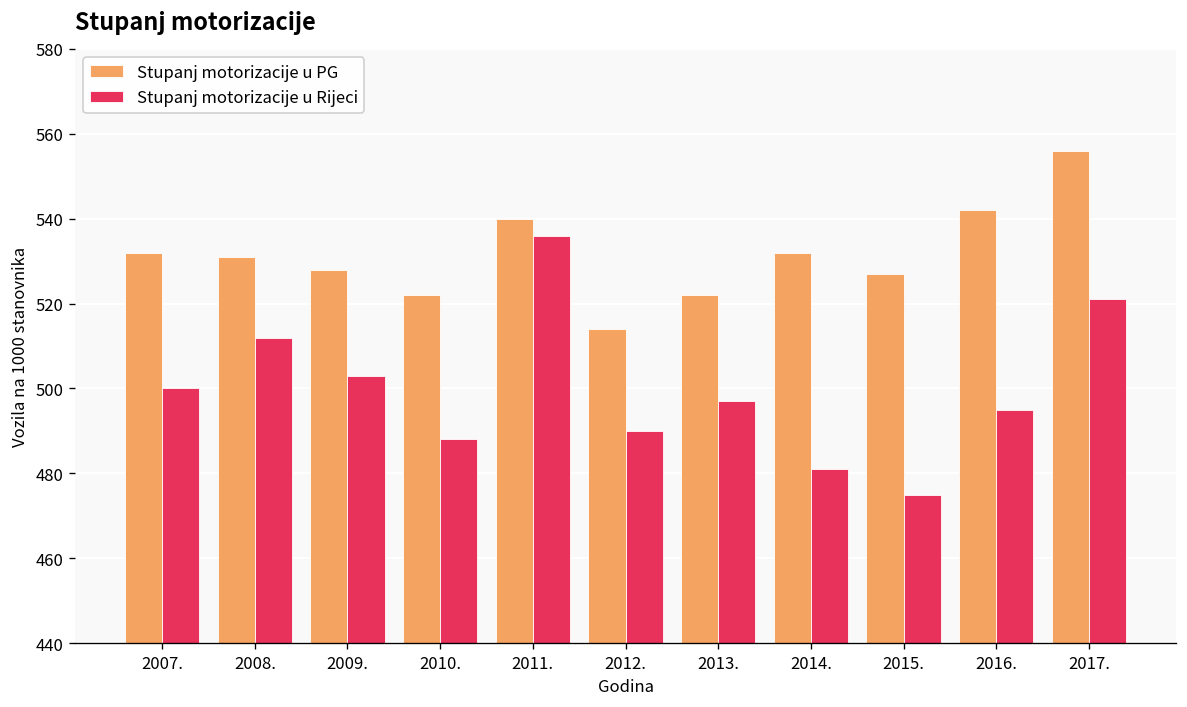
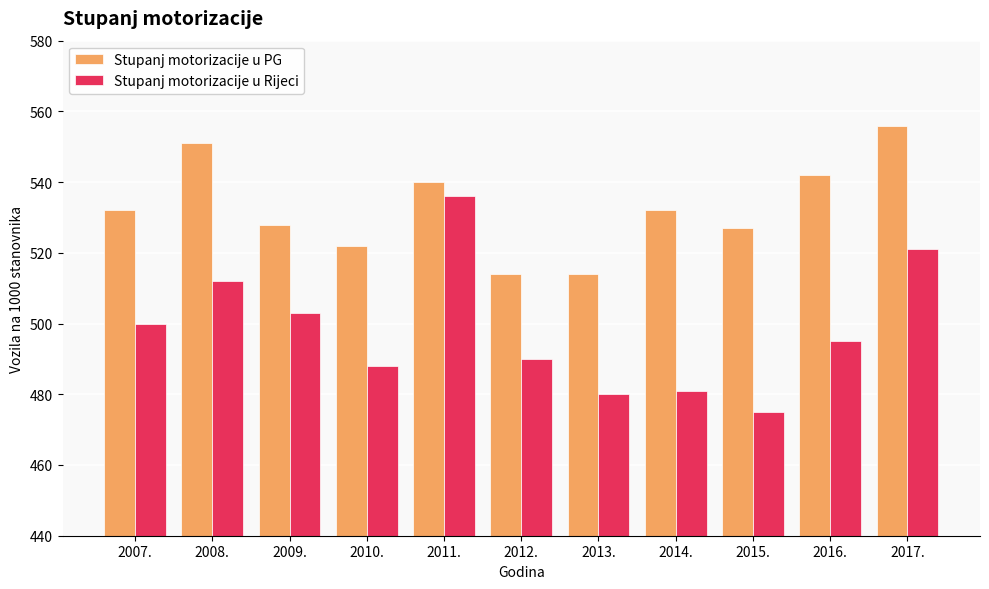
  {
    "Stupanj motorizacije u PG": {
      "2007.": 532,
-     "2008.": 531,
+     "2008.": 551,
      "2009.": 528,
      "2010.": 522,
      "2011.": 540,
      "2012.": 514,
-     "2013.": 522,
+     "2013.": 514,
      "2014.": 532,
      "2015.": 527,
      "2016.": 542,
      "2017.": 556
    },
    "Stupanj motorizacije u Rijeci": {
      "2007.": 500,
      "2008.": 512,
      "2009.": 503,
      "2010.": 488,
      "2011.": 536,
      "2012.": 490,
-     "2013.": 497,
+     "2013.": 480,
      "2014.": 481,
      "2015.": 475,
      "2016.": 495,
      "2017.": 521
    }
  }
